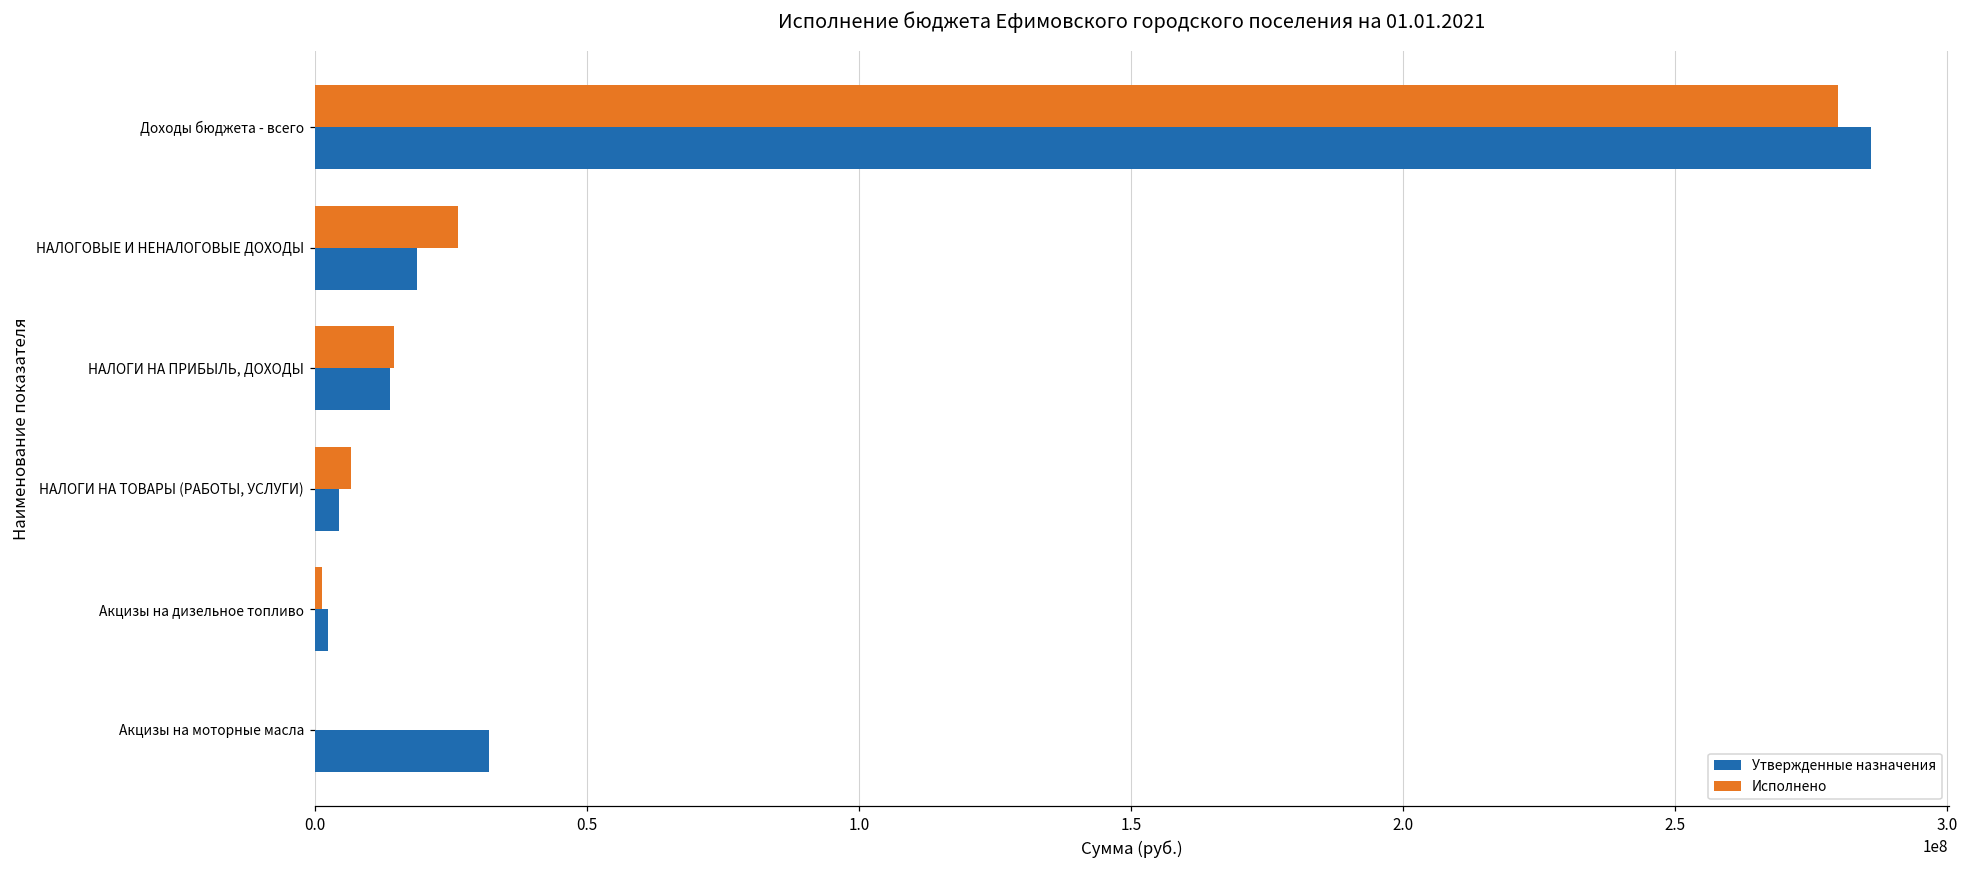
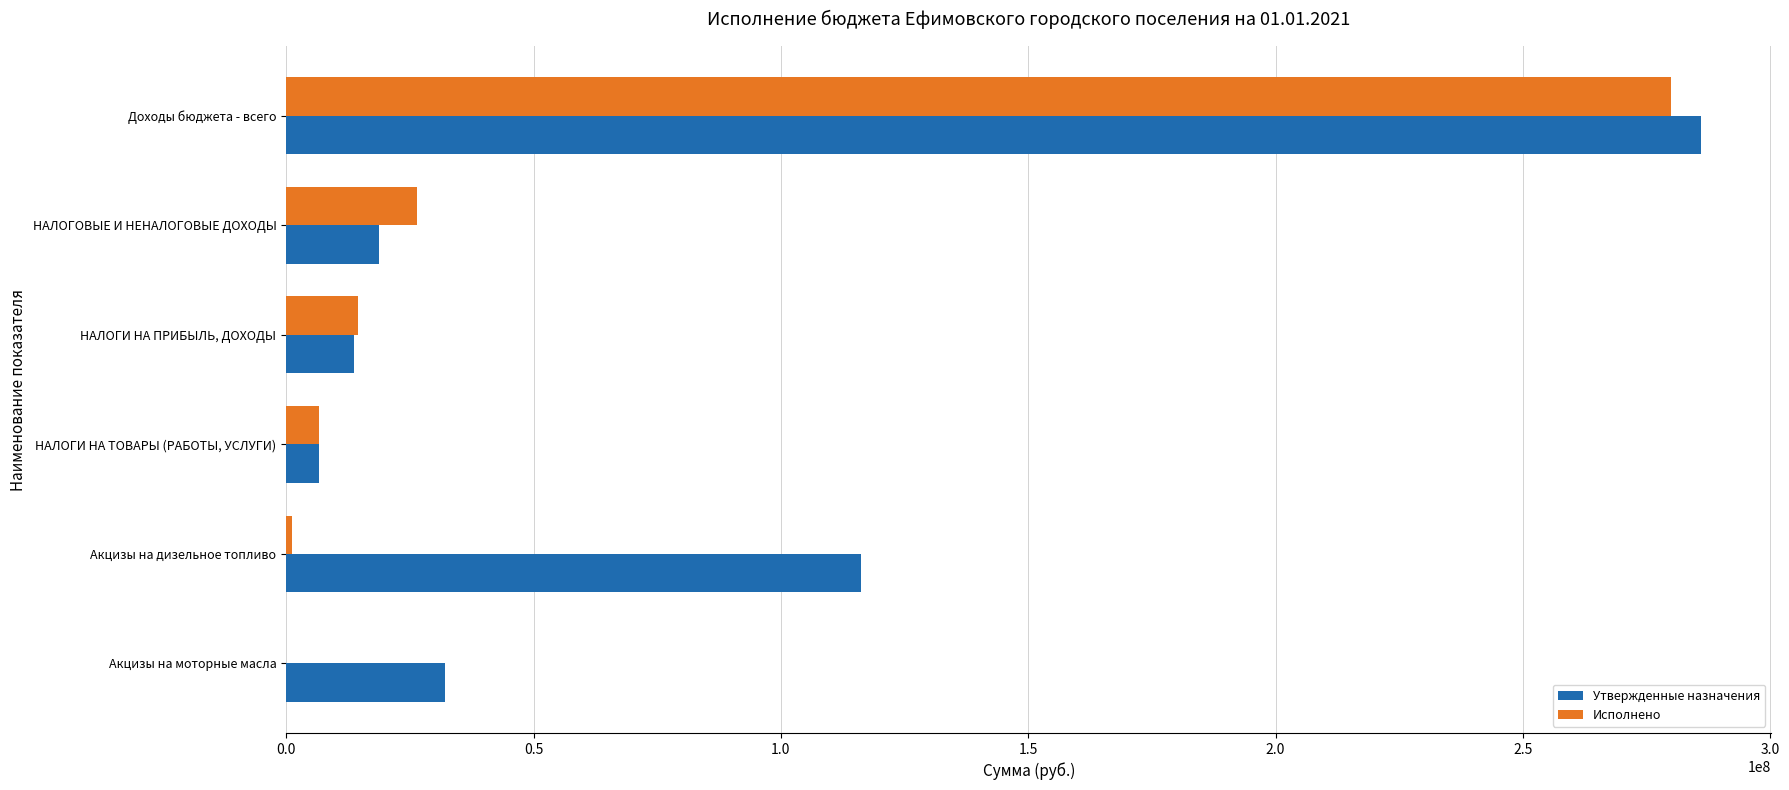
  {
    "Утвержденные назначения": {
      "Доходы бюджета - всего": 286000000,
      "НАЛОГОВЫЕ И НЕНАЛОГОВЫЕ ДОХОДЫ": 19000000,
      "НАЛОГИ НА ПРИБЫЛЬ, ДОХОДЫ": 14000000,
-     "НАЛОГИ НА ТОВАРЫ (РАБОТЫ, УСЛУГИ)": 5000000,
-     "Акцизы на дизельное топливо": 2000000,
+     "НАЛОГИ НА ТОВАРЫ (РАБОТЫ, УСЛУГИ)": 7000000,
+     "Акцизы на дизельное топливо": 116000000,
      "Акцизы на моторные масла": 32000000
    },
    "Исполнено": {
      "Доходы бюджета - всего": 280000000,
      "НАЛОГОВЫЕ И НЕНАЛОГОВЫЕ ДОХОДЫ": 26000000,
      "НАЛОГИ НА ПРИБЫЛЬ, ДОХОДЫ": 14000000,
      "НАЛОГИ НА ТОВАРЫ (РАБОТЫ, УСЛУГИ)": 7000000,
      "Акцизы на дизельное топливо": 1000000
    }
  }
